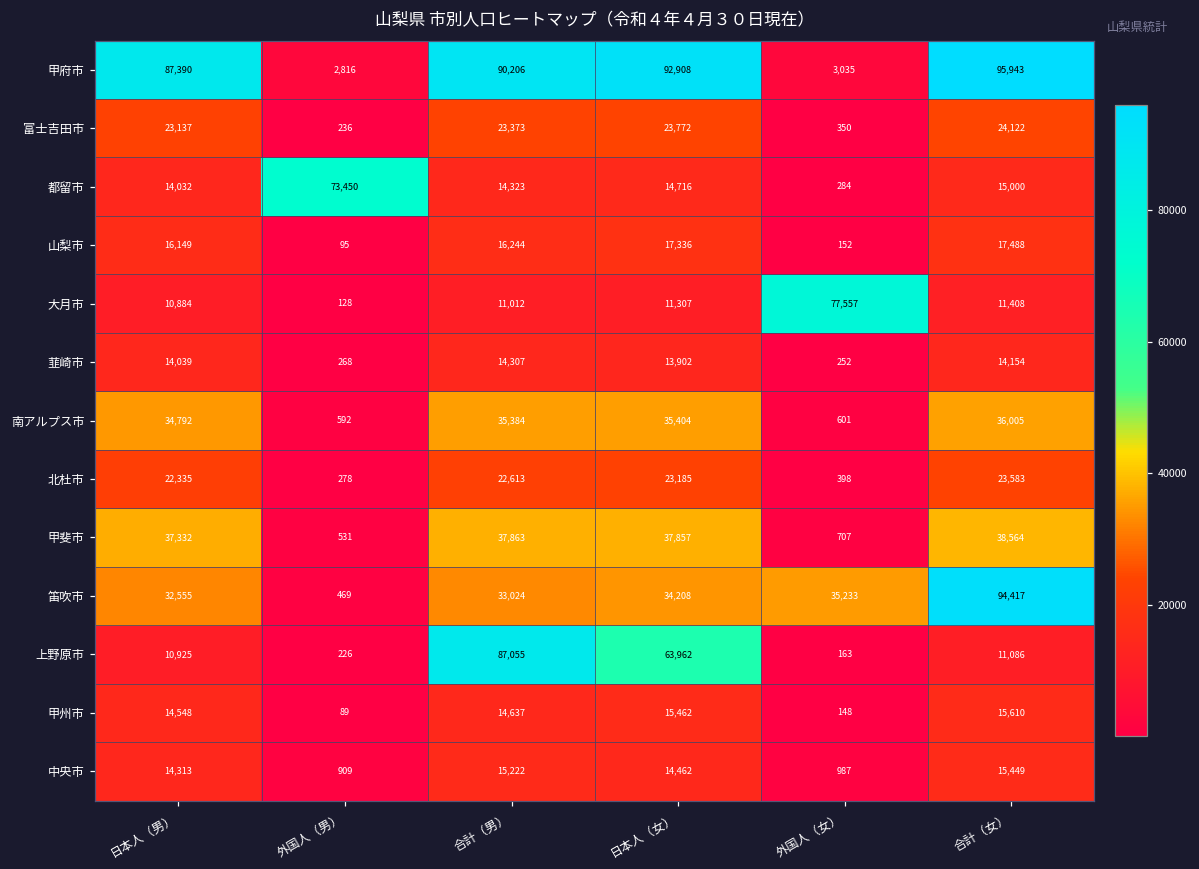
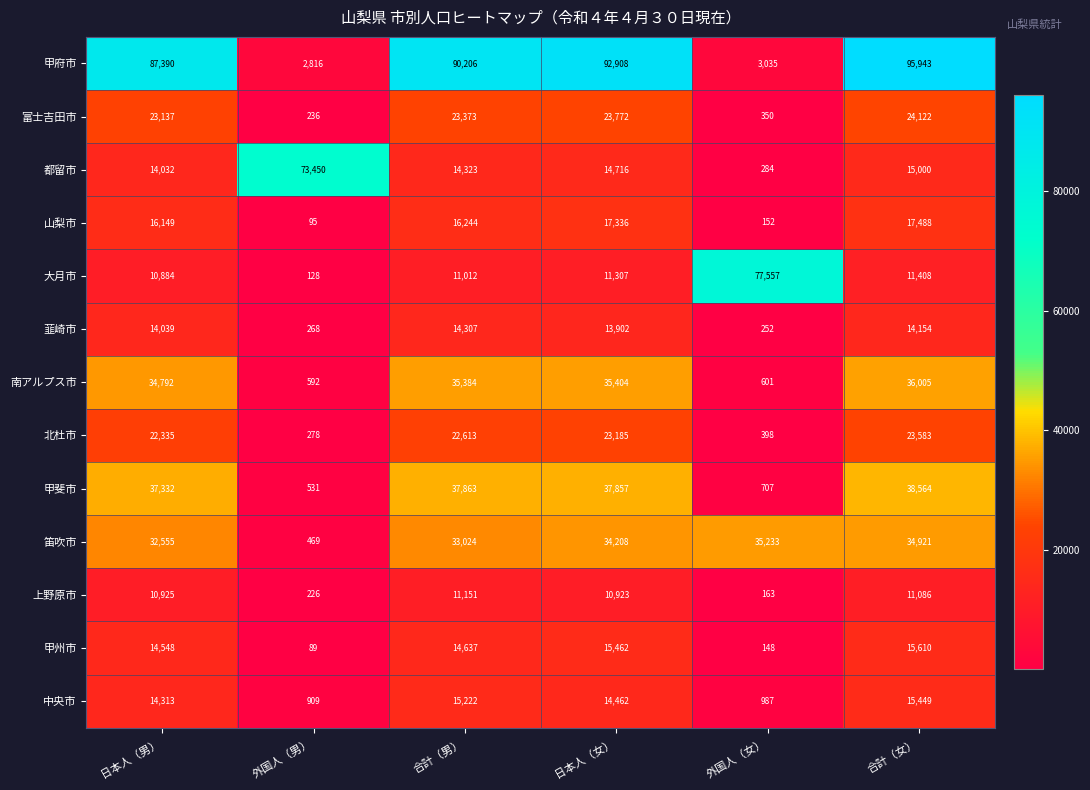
  {
    "甲府市": {
      "日本人（男）": "87,390",
      "外国人（男）": "2,816",
      "合計（男）": "90,206",
      "日本人（女）": "92,908",
      "外国人（女）": "3,035",
      "合計（女）": "95,943"
    },
    "富士吉田市": {
      "日本人（男）": "23,137",
      "外国人（男）": "236",
      "合計（男）": "23,373",
      "日本人（女）": "23,772",
      "外国人（女）": "350",
      "合計（女）": "24,122"
    },
    "都留市": {
      "日本人（男）": "14,032",
      "外国人（男）": "73,450",
      "合計（男）": "14,323",
      "日本人（女）": "14,716",
      "外国人（女）": "284",
      "合計（女）": "15,000"
    },
    "山梨市": {
      "日本人（男）": "16,149",
      "外国人（男）": "95",
      "合計（男）": "16,244",
      "日本人（女）": "17,336",
      "外国人（女）": "152",
      "合計（女）": "17,488"
    },
    "大月市": {
      "日本人（男）": "10,884",
      "外国人（男）": "128",
      "合計（男）": "11,012",
      "日本人（女）": "11,307",
      "外国人（女）": "77,557",
      "合計（女）": "11,408"
    },
    "韮崎市": {
      "日本人（男）": "14,039",
      "外国人（男）": "268",
      "合計（男）": "14,307",
      "日本人（女）": "13,902",
      "外国人（女）": "252",
      "合計（女）": "14,154"
    },
    "南アルプス市": {
      "日本人（男）": "34,792",
      "外国人（男）": "592",
      "合計（男）": "35,384",
      "日本人（女）": "35,404",
      "外国人（女）": "601",
      "合計（女）": "36,005"
    },
    "北杜市": {
      "日本人（男）": "22,335",
      "外国人（男）": "278",
      "合計（男）": "22,613",
      "日本人（女）": "23,185",
      "外国人（女）": "398",
      "合計（女）": "23,583"
    },
    "甲斐市": {
      "日本人（男）": "37,332",
      "外国人（男）": "531",
      "合計（男）": "37,863",
      "日本人（女）": "37,857",
      "外国人（女）": "707",
      "合計（女）": "38,564"
    },
    "笛吹市": {
      "日本人（男）": "32,555",
      "外国人（男）": "469",
      "合計（男）": "33,024",
      "日本人（女）": "34,208",
      "外国人（女）": "35,233",
-     "合計（女）": "94,417"
+     "合計（女）": "34,921"
    },
    "上野原市": {
      "日本人（男）": "10,925",
      "外国人（男）": "226",
-     "合計（男）": "87,055",
-     "日本人（女）": "63,962",
+     "合計（男）": "11,151",
+     "日本人（女）": "10,923",
      "外国人（女）": "163",
      "合計（女）": "11,086"
    },
    "甲州市": {
      "日本人（男）": "14,548",
      "外国人（男）": "89",
      "合計（男）": "14,637",
      "日本人（女）": "15,462",
      "外国人（女）": "148",
      "合計（女）": "15,610"
    },
    "中央市": {
      "日本人（男）": "14,313",
      "外国人（男）": "909",
      "合計（男）": "15,222",
      "日本人（女）": "14,462",
      "外国人（女）": "987",
      "合計（女）": "15,449"
    }
  }
